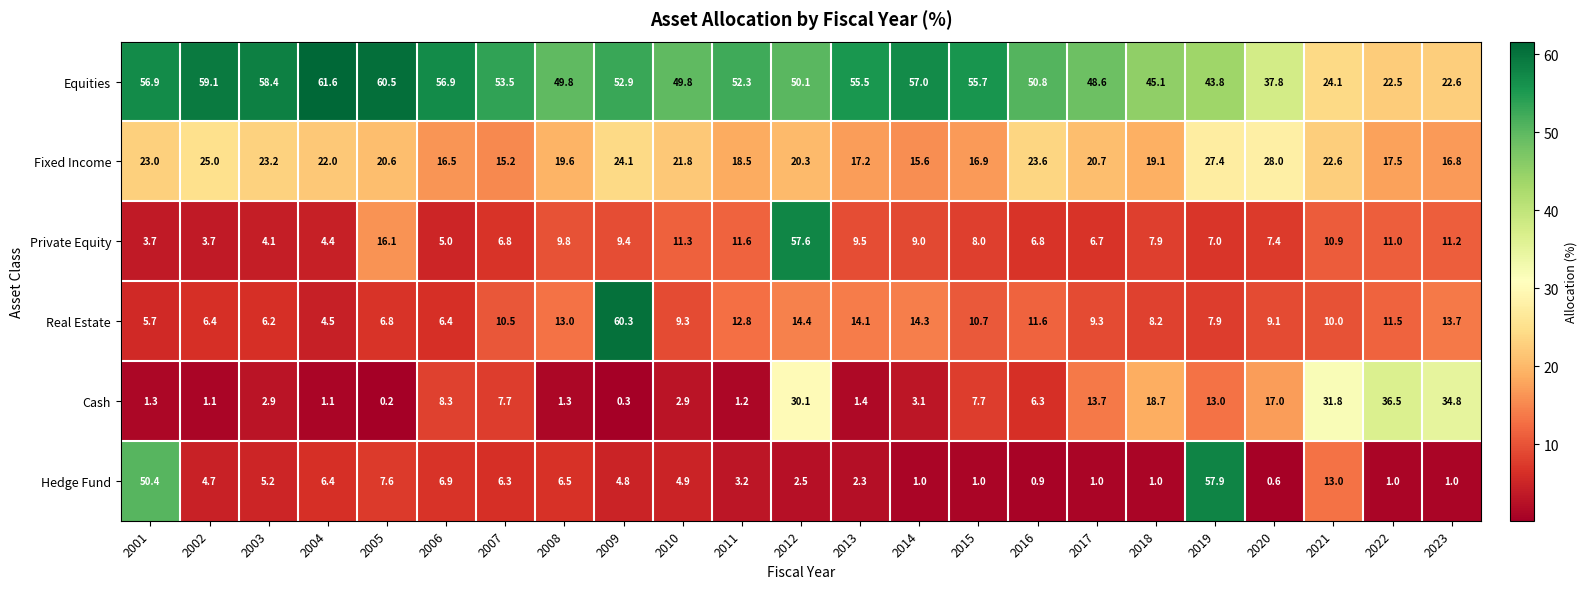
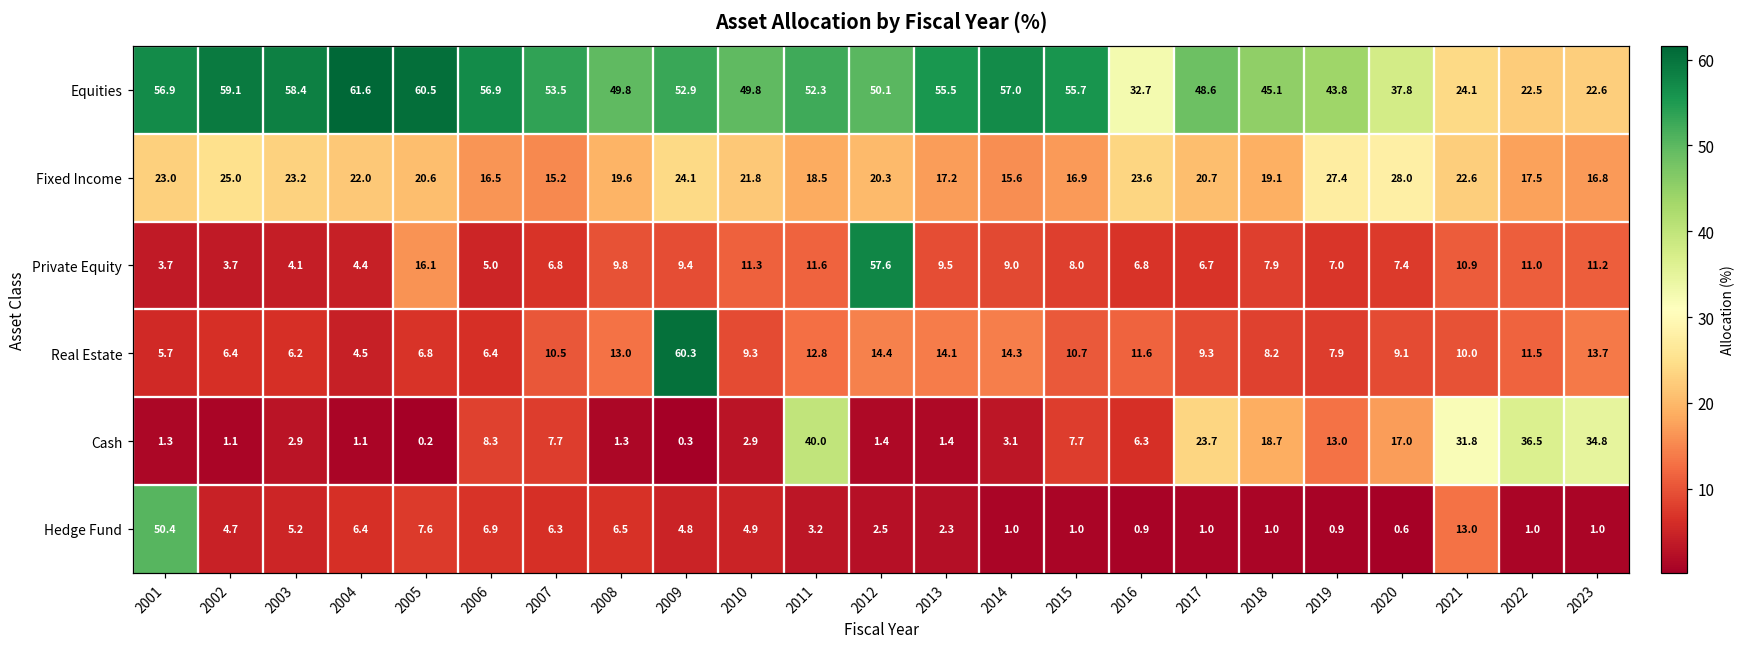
  {
    "Equities": {
      "2001": 56.9,
      "2002": 59.1,
      "2003": 58.4,
      "2004": 61.6,
      "2005": 60.5,
      "2006": 56.9,
      "2007": 53.5,
      "2008": 49.8,
      "2009": 52.9,
      "2010": 49.8,
      "2011": 52.3,
      "2012": 50.1,
      "2013": 55.5,
      "2014": 57.0,
      "2015": 55.7,
-     "2016": 50.8,
+     "2016": 32.7,
      "2017": 48.6,
      "2018": 45.1,
      "2019": 43.8,
      "2020": 37.8,
      "2021": 24.1,
      "2022": 22.5,
      "2023": 22.6
    },
    "Fixed Income": {
      "2001": 23.0,
      "2002": 25.0,
      "2003": 23.2,
      "2004": 22.0,
      "2005": 20.6,
      "2006": 16.5,
      "2007": 15.2,
      "2008": 19.6,
      "2009": 24.1,
      "2010": 21.8,
      "2011": 18.5,
      "2012": 20.3,
      "2013": 17.2,
      "2014": 15.6,
      "2015": 16.9,
      "2016": 23.6,
      "2017": 20.7,
      "2018": 19.1,
      "2019": 27.4,
      "2020": 28.0,
      "2021": 22.6,
      "2022": 17.5,
      "2023": 16.8
    },
    "Private Equity": {
      "2001": 3.7,
      "2002": 3.7,
      "2003": 4.1,
      "2004": 4.4,
      "2005": 16.1,
      "2006": 5.0,
      "2007": 6.8,
      "2008": 9.8,
      "2009": 9.4,
      "2010": 11.3,
      "2011": 11.6,
      "2012": 57.6,
      "2013": 9.5,
      "2014": 9.0,
      "2015": 8.0,
      "2016": 6.8,
      "2017": 6.7,
      "2018": 7.9,
      "2019": 7.0,
      "2020": 7.4,
      "2021": 10.9,
      "2022": 11.0,
      "2023": 11.2
    },
    "Real Estate": {
      "2001": 5.7,
      "2002": 6.4,
      "2003": 6.2,
      "2004": 4.5,
      "2005": 6.8,
      "2006": 6.4,
      "2007": 10.5,
      "2008": 13.0,
      "2009": 60.3,
      "2010": 9.3,
      "2011": 12.8,
      "2012": 14.4,
      "2013": 14.1,
      "2014": 14.3,
      "2015": 10.7,
      "2016": 11.6,
      "2017": 9.3,
      "2018": 8.2,
      "2019": 7.9,
      "2020": 9.1,
      "2021": 10.0,
      "2022": 11.5,
      "2023": 13.7
    },
    "Cash": {
      "2001": 1.3,
      "2002": 1.1,
      "2003": 2.9,
      "2004": 1.1,
      "2005": 0.2,
      "2006": 8.3,
      "2007": 7.7,
      "2008": 1.3,
      "2009": 0.3,
      "2010": 2.9,
-     "2011": 1.2,
-     "2012": 30.1,
+     "2011": 40.0,
+     "2012": 1.4,
      "2013": 1.4,
      "2014": 3.1,
      "2015": 7.7,
      "2016": 6.3,
-     "2017": 13.7,
+     "2017": 23.7,
      "2018": 18.7,
      "2019": 13.0,
      "2020": 17.0,
      "2021": 31.8,
      "2022": 36.5,
      "2023": 34.8
    },
    "Hedge Fund": {
      "2001": 50.4,
      "2002": 4.7,
      "2003": 5.2,
      "2004": 6.4,
      "2005": 7.6,
      "2006": 6.9,
      "2007": 6.3,
      "2008": 6.5,
      "2009": 4.8,
      "2010": 4.9,
      "2011": 3.2,
      "2012": 2.5,
      "2013": 2.3,
      "2014": 1.0,
      "2015": 1.0,
      "2016": 0.9,
      "2017": 1.0,
      "2018": 1.0,
-     "2019": 57.9,
+     "2019": 0.9,
      "2020": 0.6,
      "2021": 13.0,
      "2022": 1.0,
      "2023": 1.0
    }
  }
